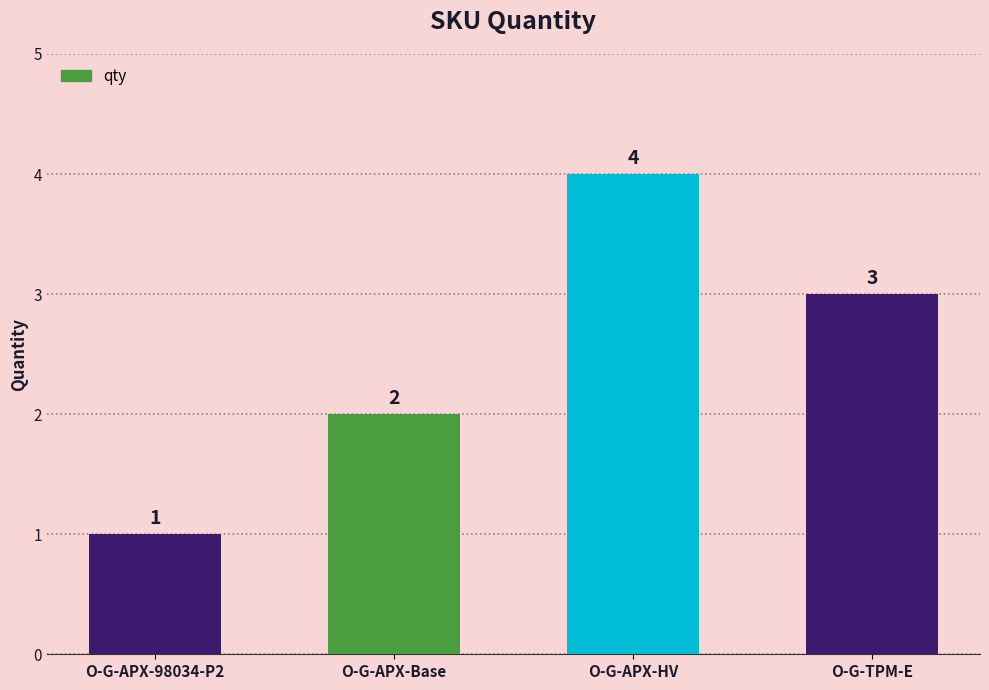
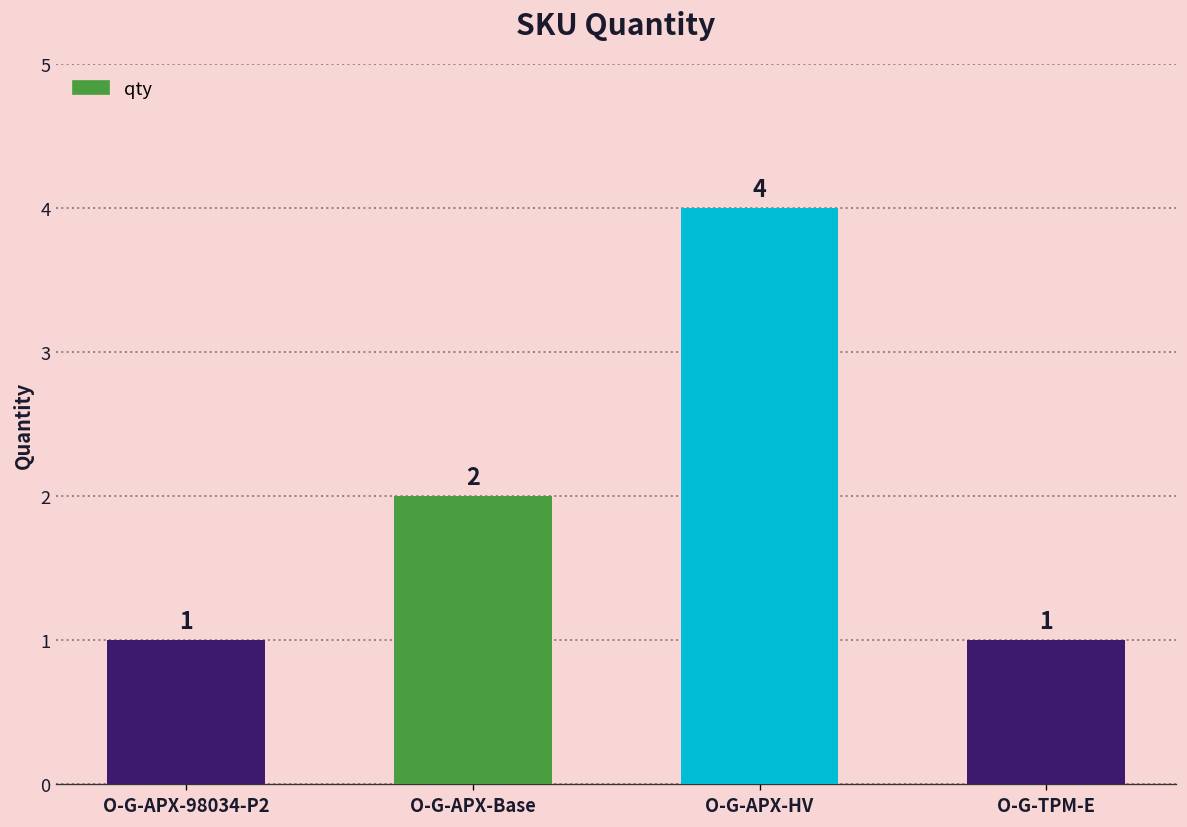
  {
    "O-G-APX-98034-P2": 1,
    "O-G-APX-Base": 2,
    "O-G-APX-HV": 4,
-   "O-G-TPM-E": 3
+   "O-G-TPM-E": 1
  }
